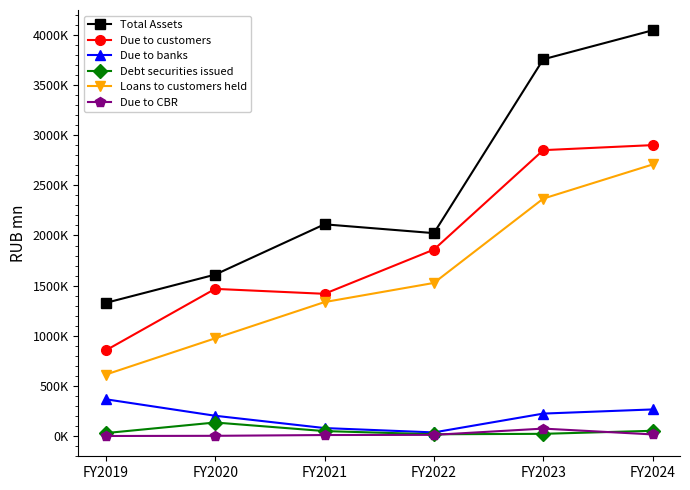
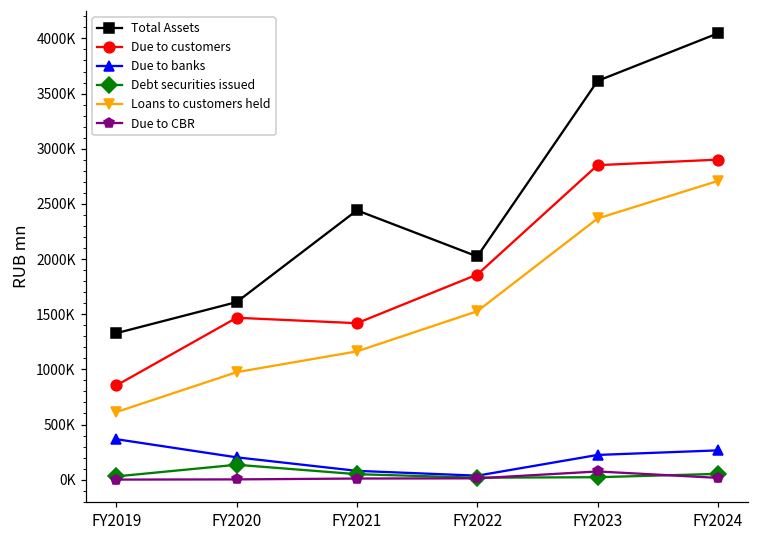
  {
    "Total Assets": {
      "FY2019": 1330000,
      "FY2020": 1610000,
-     "FY2021": 2110000,
+     "FY2021": 2440000,
      "FY2022": 2020000,
-     "FY2023": 3760000,
+     "FY2023": 3610000,
      "FY2024": 4050000
    },
    "Due to customers": {
      "FY2019": 850000,
      "FY2020": 1470000,
      "FY2021": 1420000,
      "FY2022": 1860000,
      "FY2023": 2850000,
      "FY2024": 2900000
    },
    "Due to banks": {
      "FY2019": 370000,
      "FY2020": 200000,
      "FY2021": 80000,
      "FY2023": 220000,
      "FY2024": 270000
    },
    "Debt securities issued": {
      "FY2019": 30000,
      "FY2020": 140000,
      "FY2021": 50000,
      "FY2023": 20000,
      "FY2024": 50000
    },
    "Loans to customers held": {
      "FY2019": 610000,
      "FY2020": 970000,
-     "FY2021": 1340000,
+     "FY2021": 1160000,
      "FY2022": 1530000,
      "FY2023": 2370000,
      "FY2024": 2710000
    },
    "Due to CBR": {
      "FY2019": 0,
      "FY2020": 0,
      "FY2021": 10000,
      "FY2023": 70000,
      "FY2024": 20000
    }
  }
